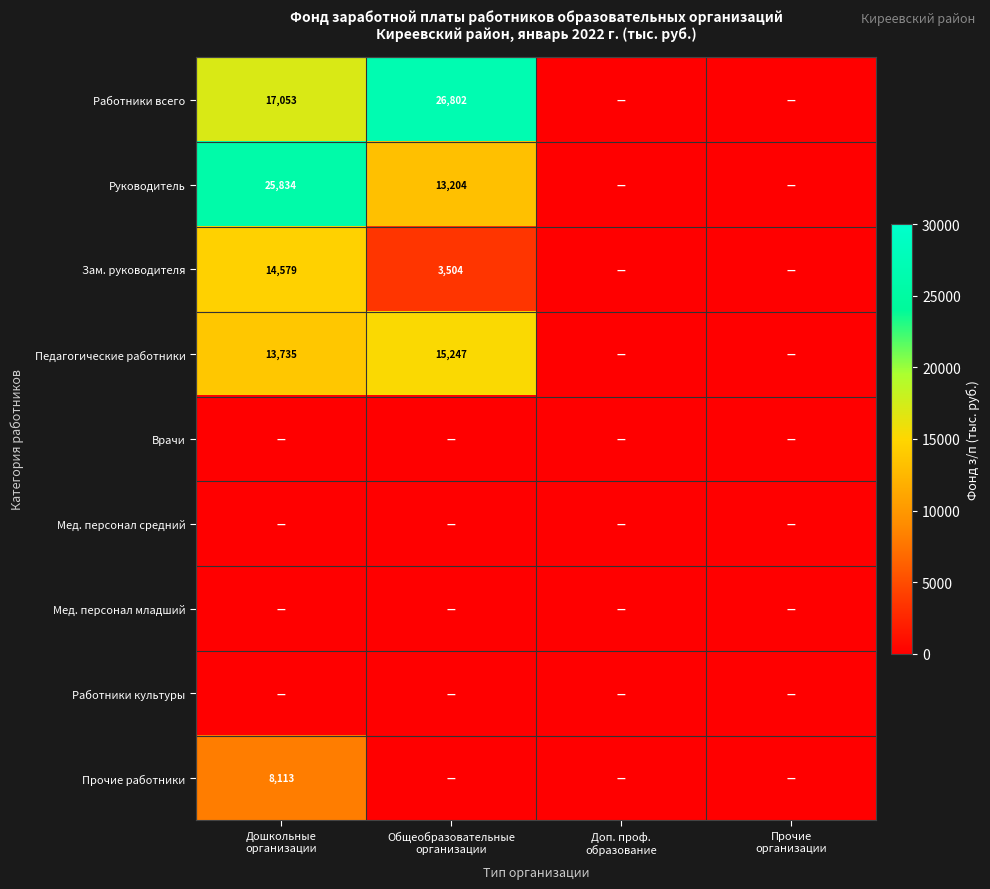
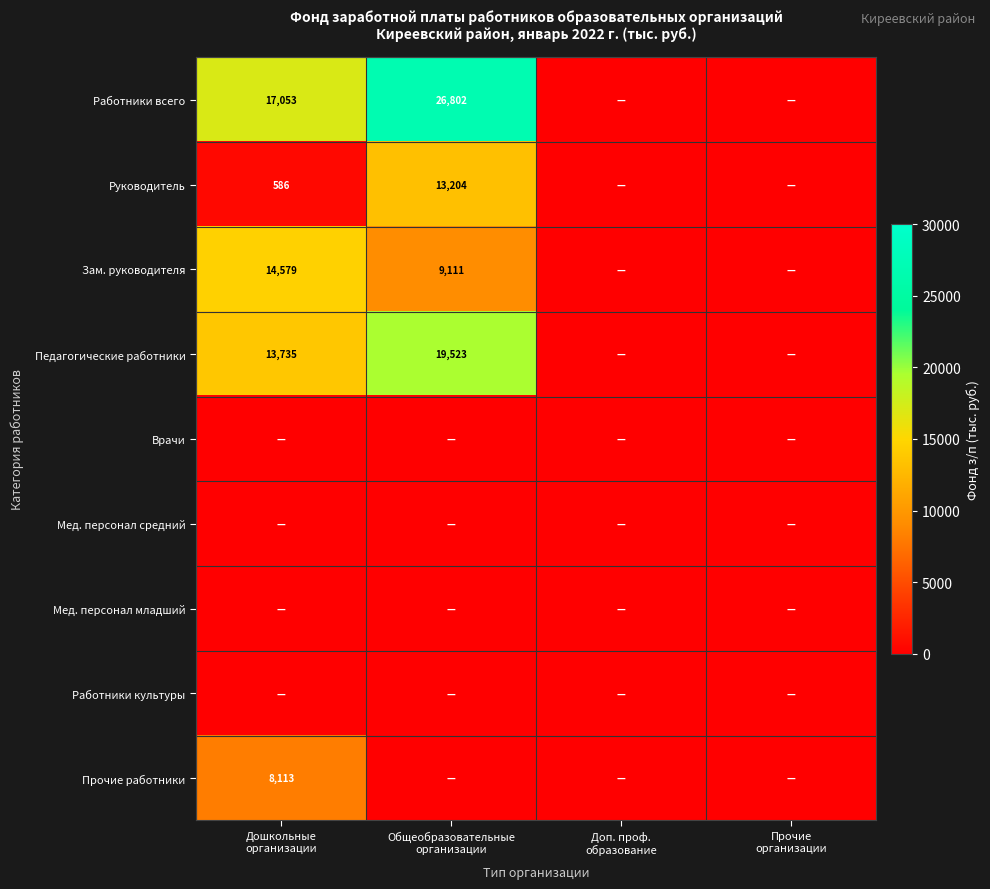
  {
    "Работники всего": {
      "Дошкольные организации": "17,053",
      "Общеобразовательные организации": "26,802"
    },
    "Руководитель": {
-     "Дошкольные организации": "25,834",
+     "Дошкольные организации": "586",
      "Общеобразовательные организации": "13,204"
    },
    "Зам. руководителя": {
      "Дошкольные организации": "14,579",
-     "Общеобразовательные организации": "3,504"
+     "Общеобразовательные организации": "9,111"
    },
    "Педагогические работники": {
      "Дошкольные организации": "13,735",
-     "Общеобразовательные организации": "15,247"
+     "Общеобразовательные организации": "19,523"
    },
    "Прочие работники": {
      "Дошкольные организации": "8,113"
    }
  }
